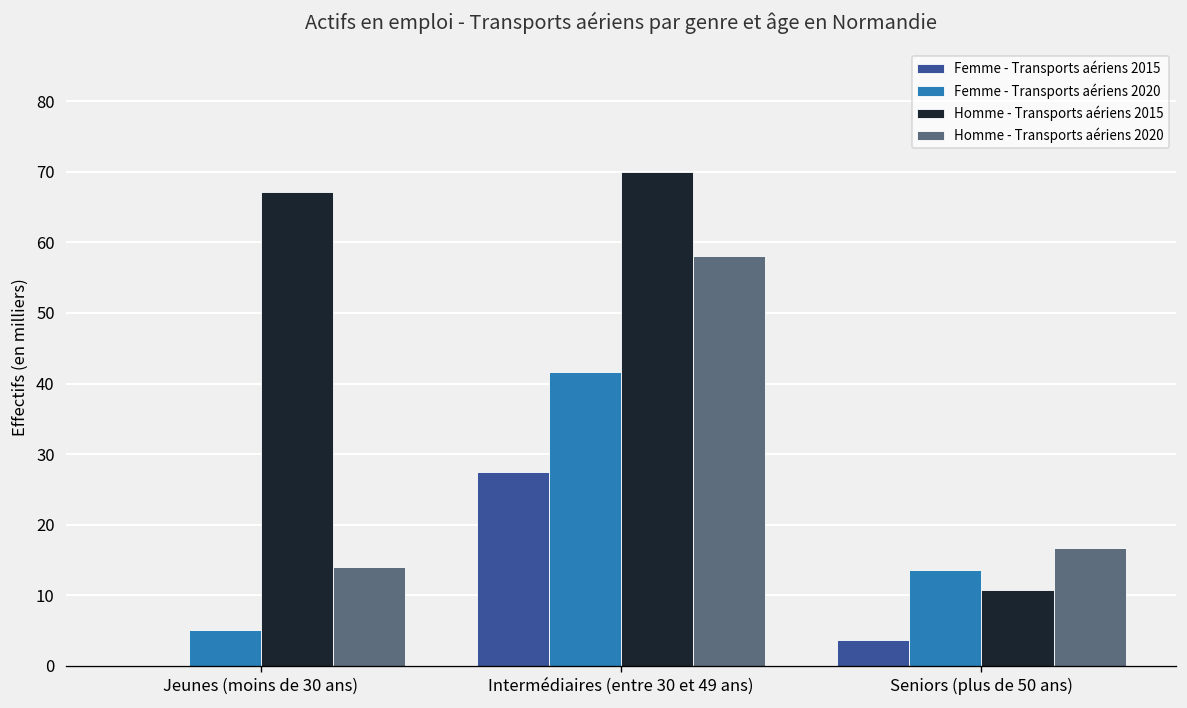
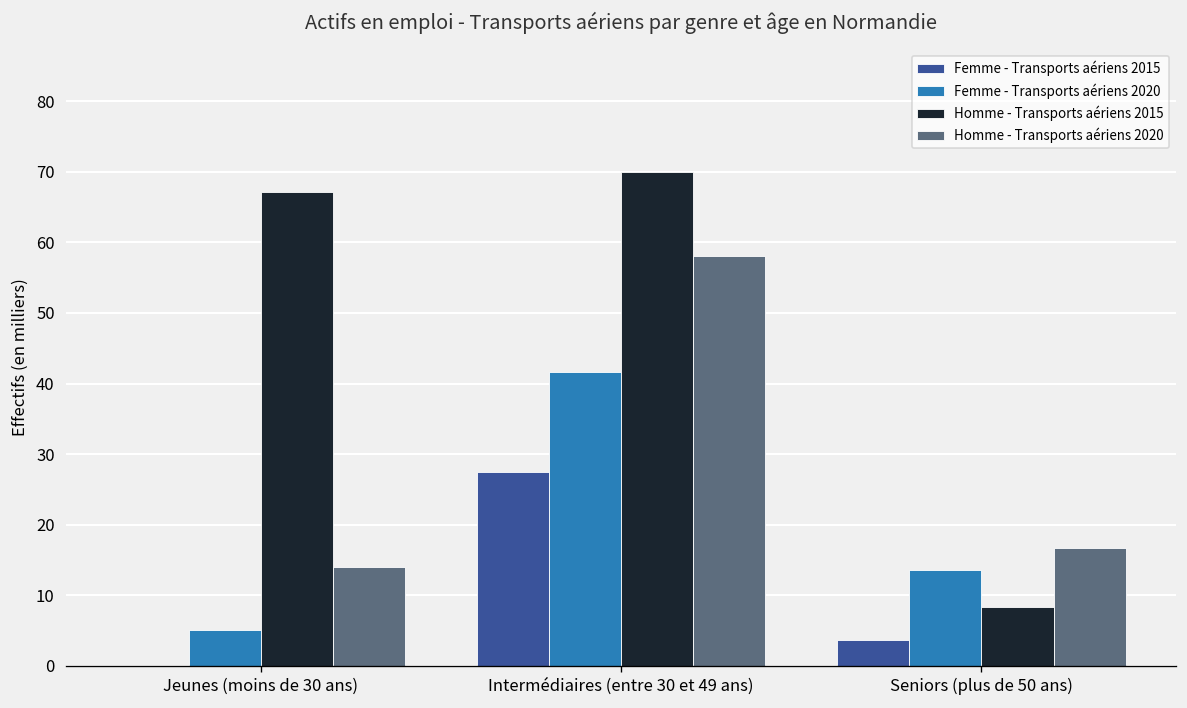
  {
    "Homme - Transports aériens 2015": {
      "Jeunes (moins de 30 ans)": 67,
      "Intermédiaires (entre 30 et 49 ans)": 70,
-     "Seniors (plus de 50 ans)": 11
+     "Seniors (plus de 50 ans)": 8
    }
  }
